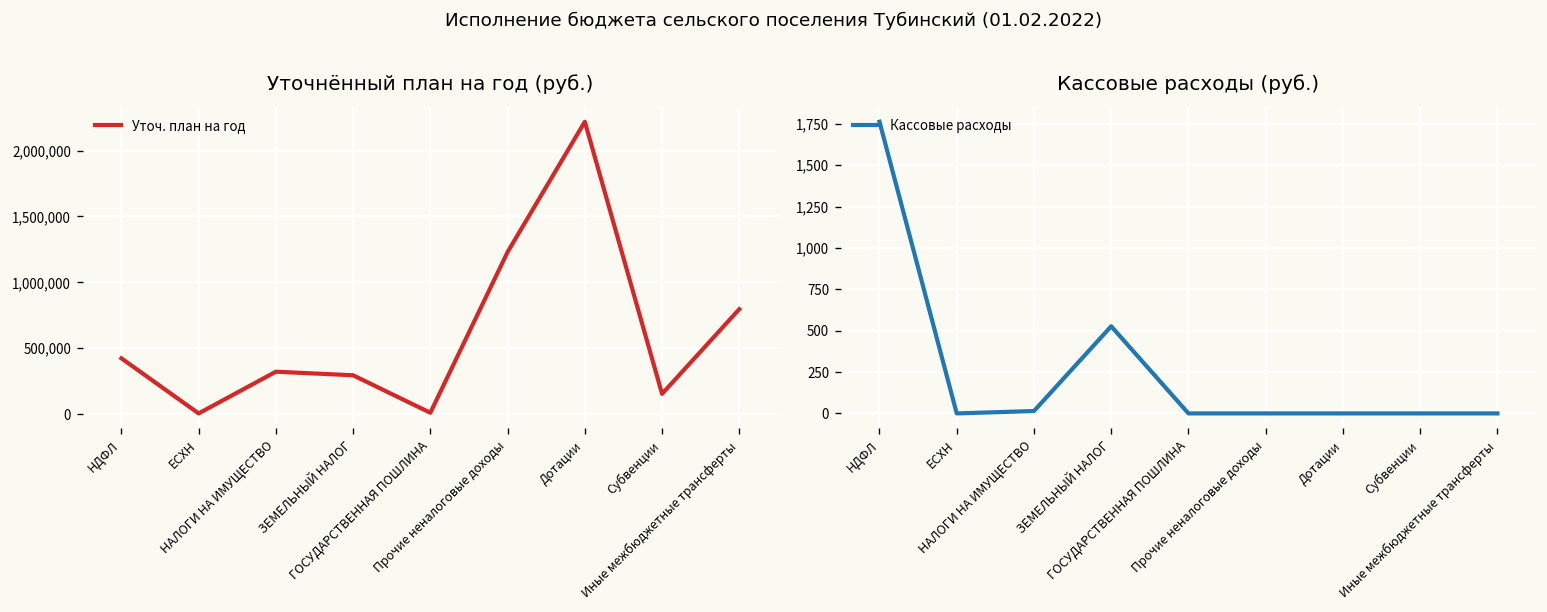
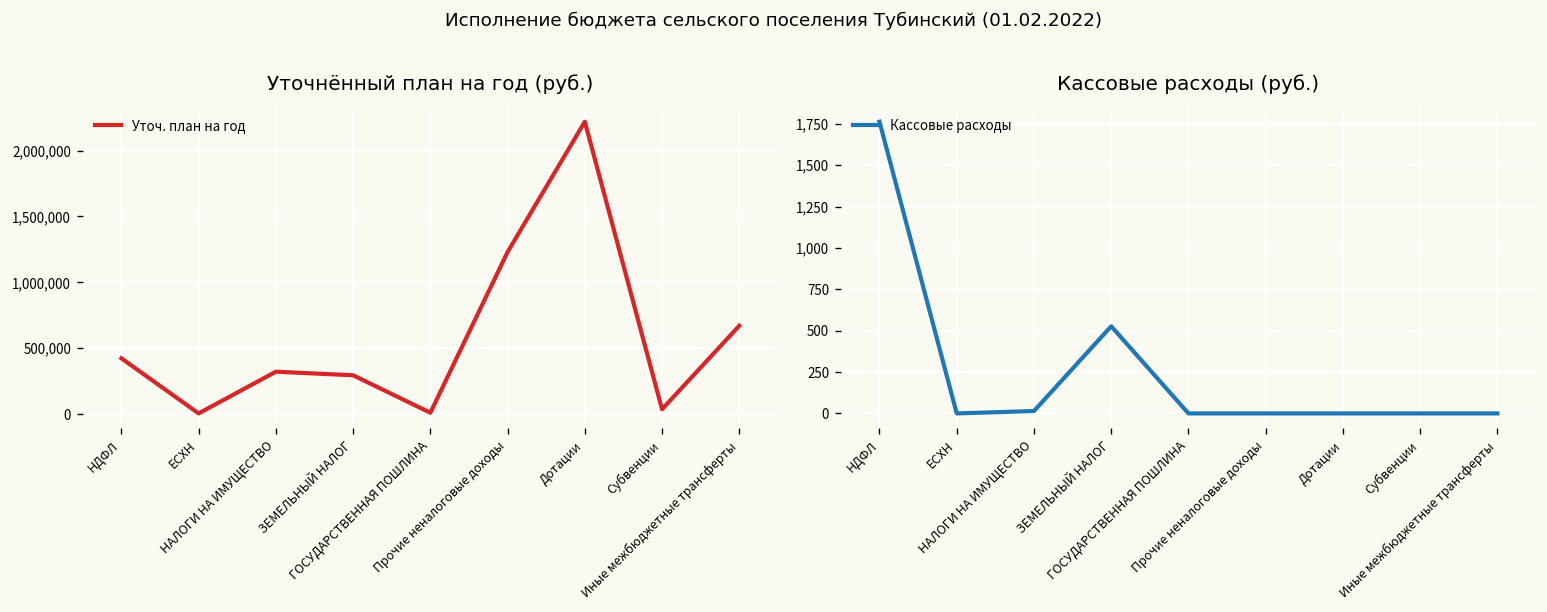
  {
    "Уточнённый план на год (руб.)": {
      "НДФЛ": "420,000",
      "ЕСХН": "10,000",
      "НАЛОГИ НА ИМУЩЕСТВО": "320,000",
      "ЗЕМЕЛЬНЫЙ НАЛОГ": "290,000",
      "ГОСУДАРСТВЕННАЯ ПОШЛИНА": "10,000",
      "Прочие неналоговые доходы": "1,230,000",
      "Дотации": "2,220,000",
-     "Субвенции": "150,000",
-     "Иные межбюджетные трансферты": "800,000"
+     "Субвенции": "40,000",
+     "Иные межбюджетные трансферты": "670,000"
    },
    "Кассовые расходы (руб.)": {
      "НДФЛ": "1,760",
      "ЕСХН": "0",
      "НАЛОГИ НА ИМУЩЕСТВО": "10",
      "ЗЕМЕЛЬНЫЙ НАЛОГ": "530",
      "ГОСУДАРСТВЕННАЯ ПОШЛИНА": "0",
      "Прочие неналоговые доходы": "0",
      "Дотации": "0",
      "Субвенции": "0",
      "Иные межбюджетные трансферты": "0"
    }
  }
